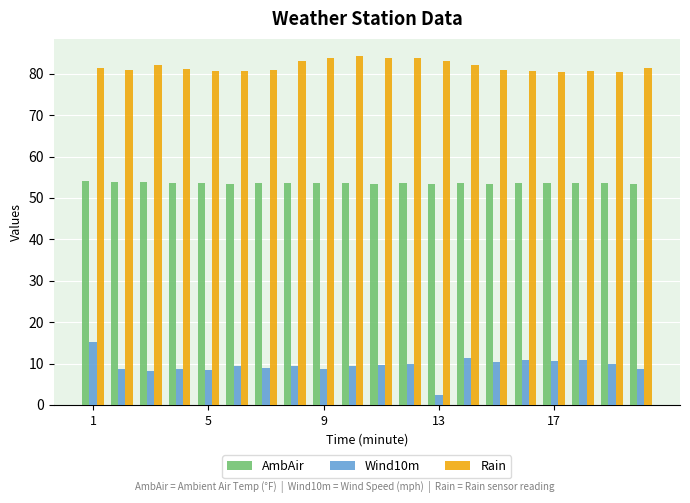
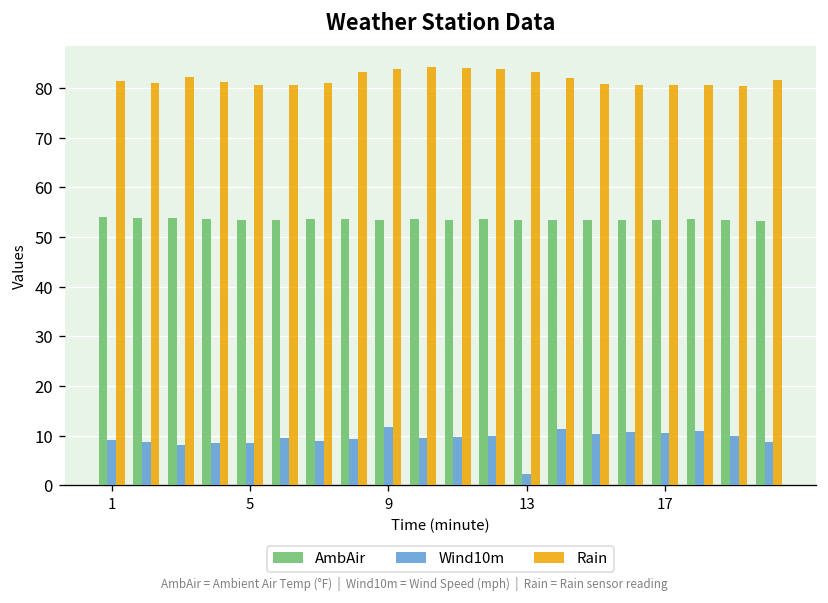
  {
    "Wind10m": {
-     "1": 15,
+     "1": 9,
      "5": 9,
-     "9": 9,
+     "9": 12,
      "13": 2,
      "17": 11
    }
  }
